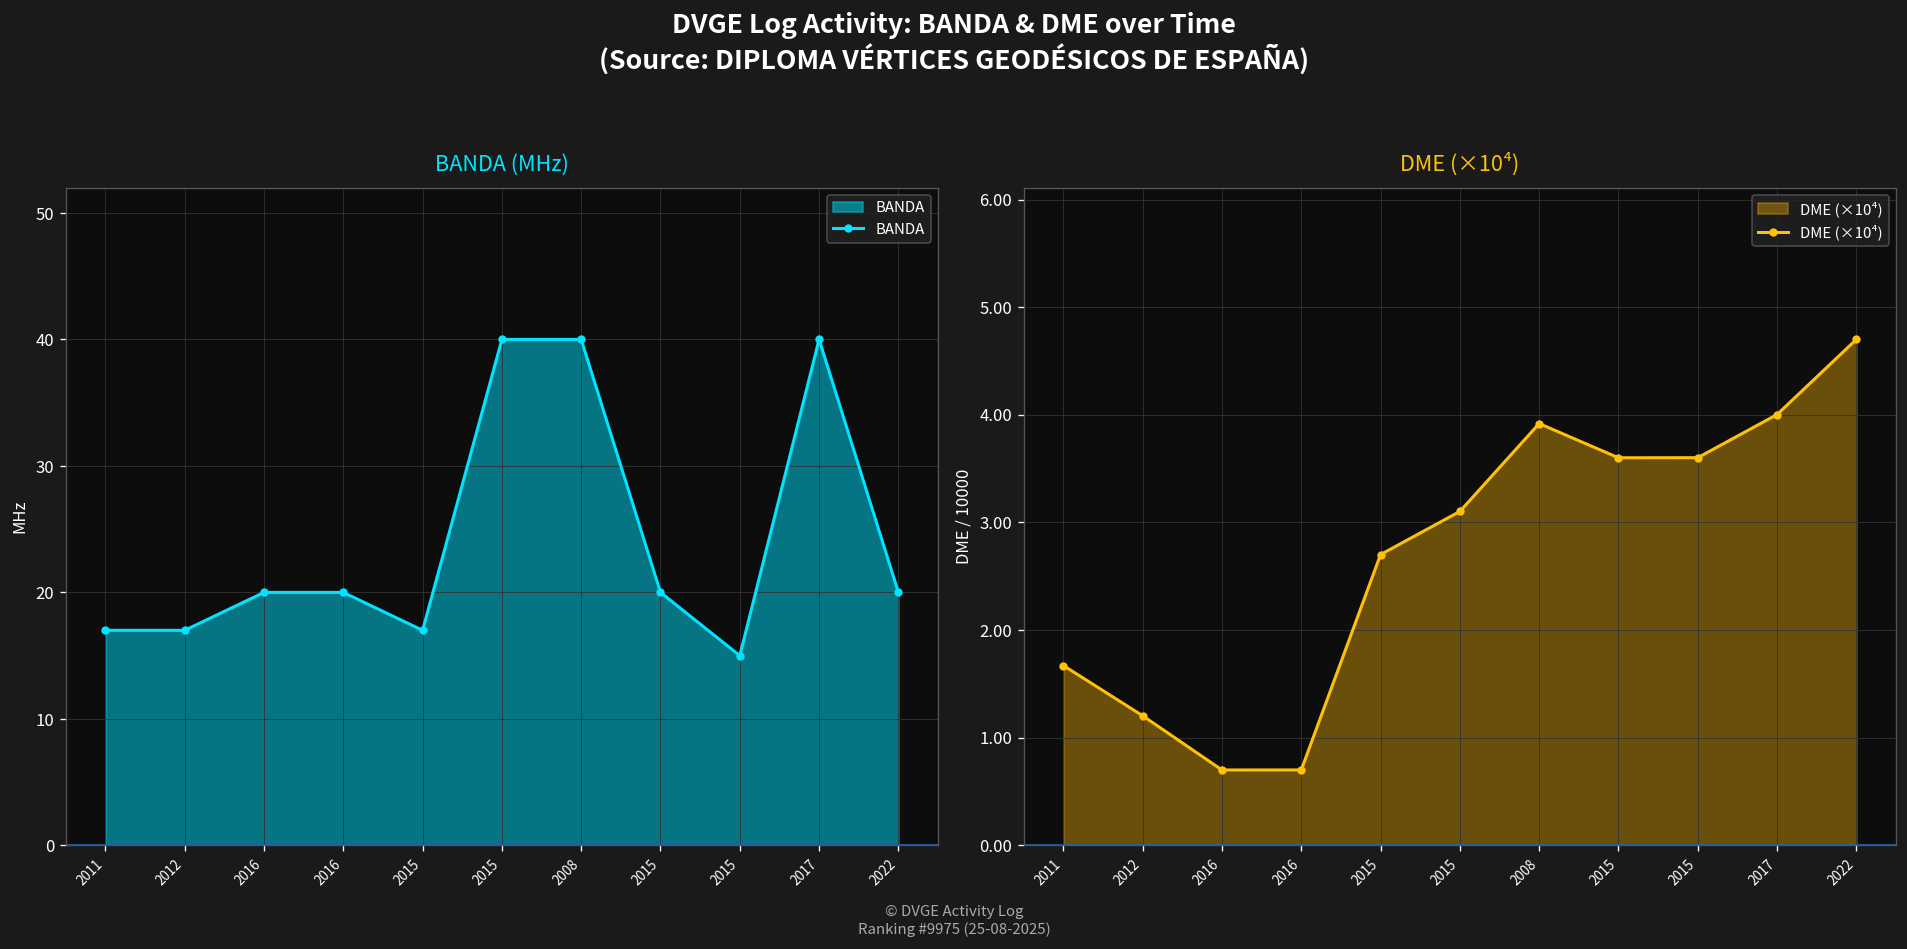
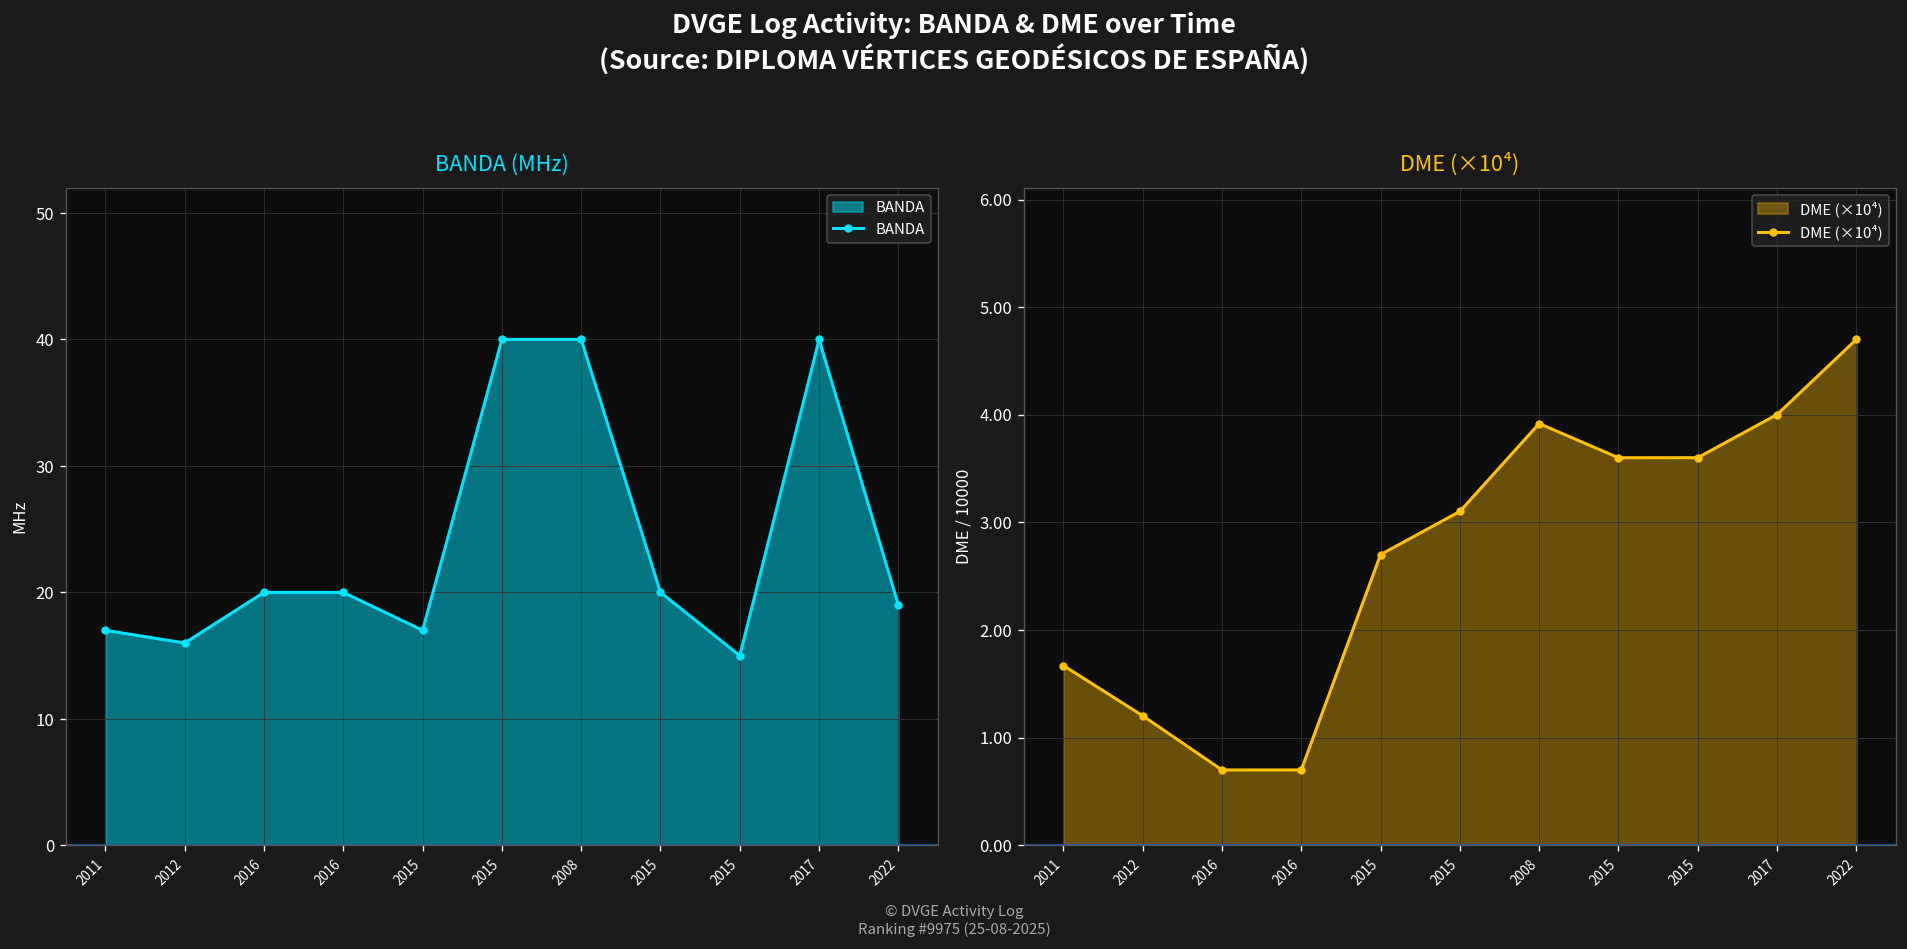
  {
    "BANDA (MHz)": {
      "2011": 17,
-     "2012": 17,
+     "2012": 16,
      "2008": 40,
      "2017": 40,
-     "2022": 20
+     "2022": 19
    },
    "DME (×10⁴)": {
      "2011": 1.7,
      "2012": 1.2,
      "2008": 3.9,
      "2017": 4.0,
      "2022": 4.7
    }
  }
